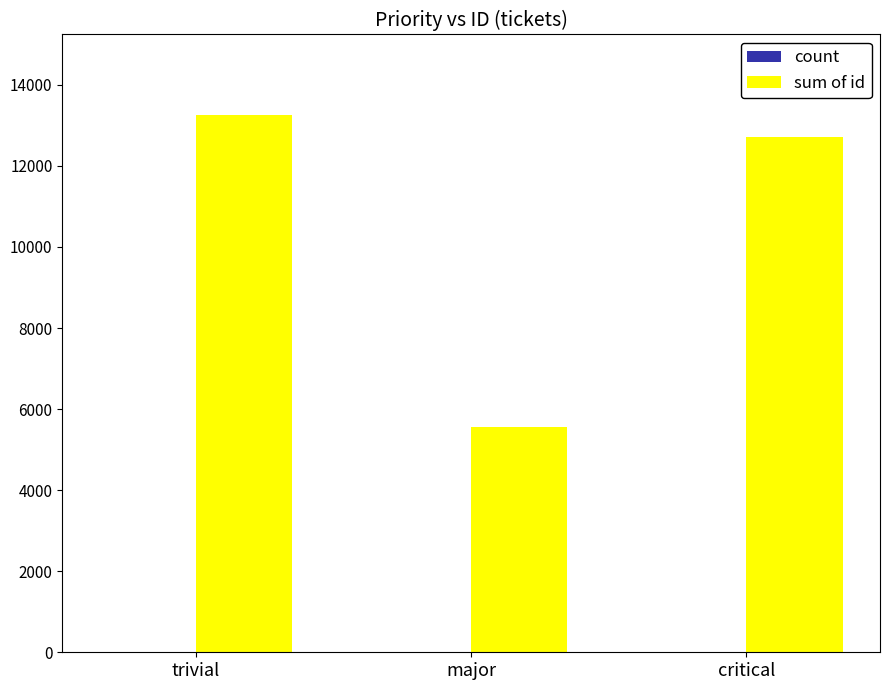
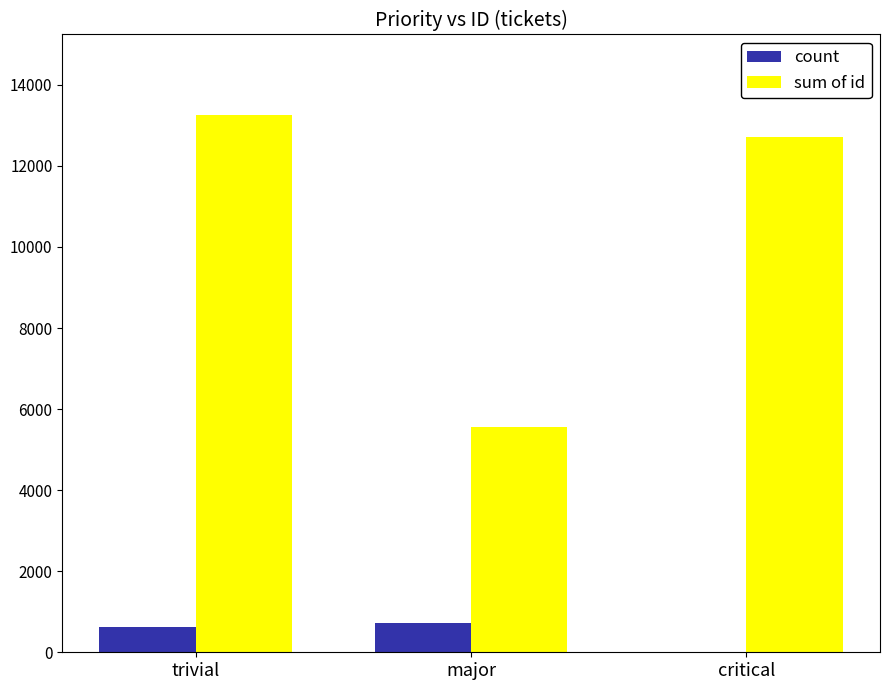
  {
    "count": {
-     "trivial": 0,
-     "major": 0
+     "trivial": 600,
+     "major": 700
    },
    "sum of id": {
      "trivial": 13300,
      "major": 5600,
      "critical": 12700
    }
  }
